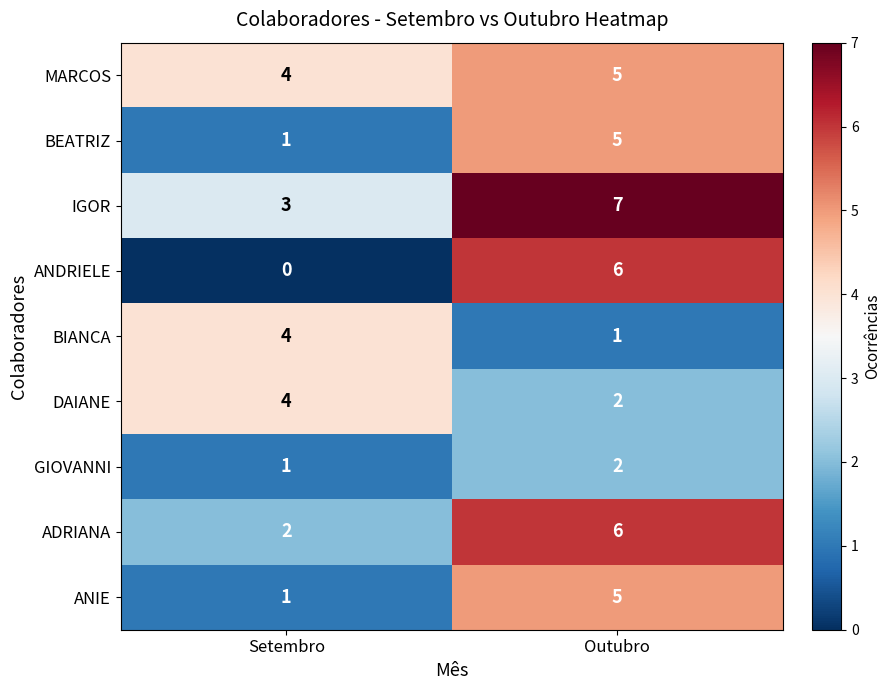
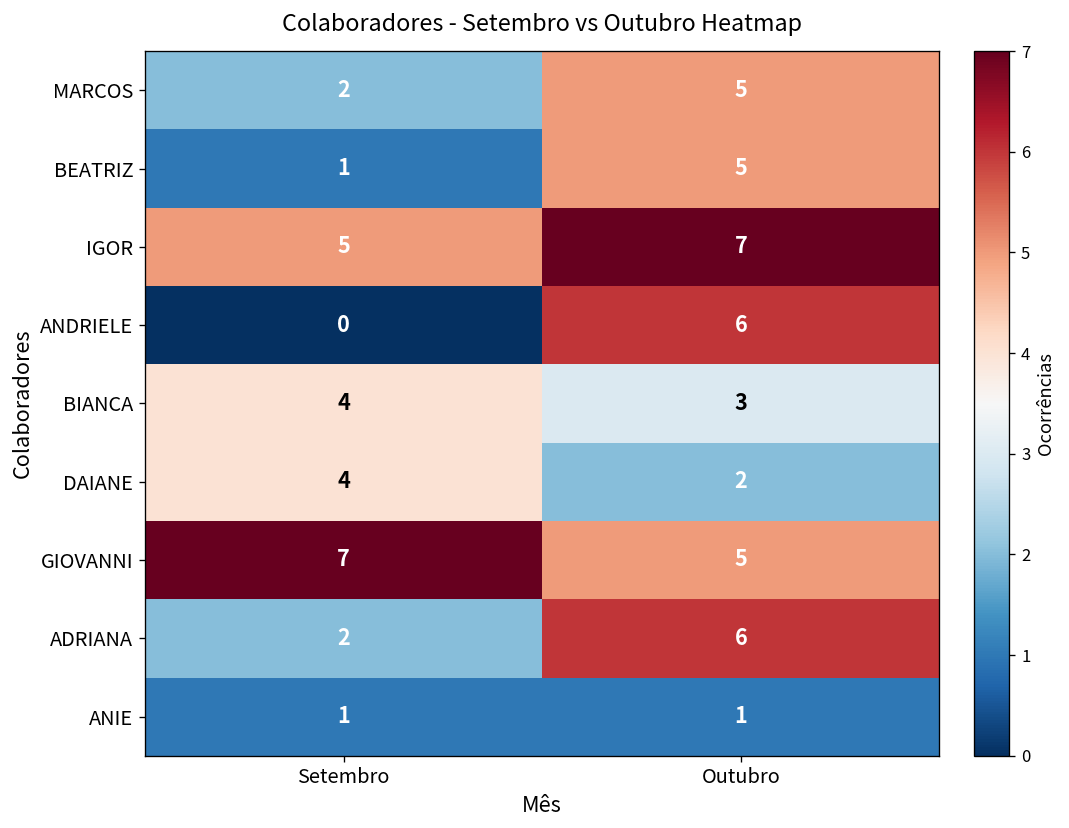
  {
    "MARCOS": {
-     "Setembro": 4,
+     "Setembro": 2,
      "Outubro": 5
    },
    "BEATRIZ": {
      "Setembro": 1,
      "Outubro": 5
    },
    "IGOR": {
-     "Setembro": 3,
+     "Setembro": 5,
      "Outubro": 7
    },
    "ANDRIELE": {
      "Setembro": 0,
      "Outubro": 6
    },
    "BIANCA": {
      "Setembro": 4,
-     "Outubro": 1
+     "Outubro": 3
    },
    "DAIANE": {
      "Setembro": 4,
      "Outubro": 2
    },
    "GIOVANNI": {
-     "Setembro": 1,
-     "Outubro": 2
+     "Setembro": 7,
+     "Outubro": 5
    },
    "ADRIANA": {
      "Setembro": 2,
      "Outubro": 6
    },
    "ANIE": {
      "Setembro": 1,
-     "Outubro": 5
+     "Outubro": 1
    }
  }
